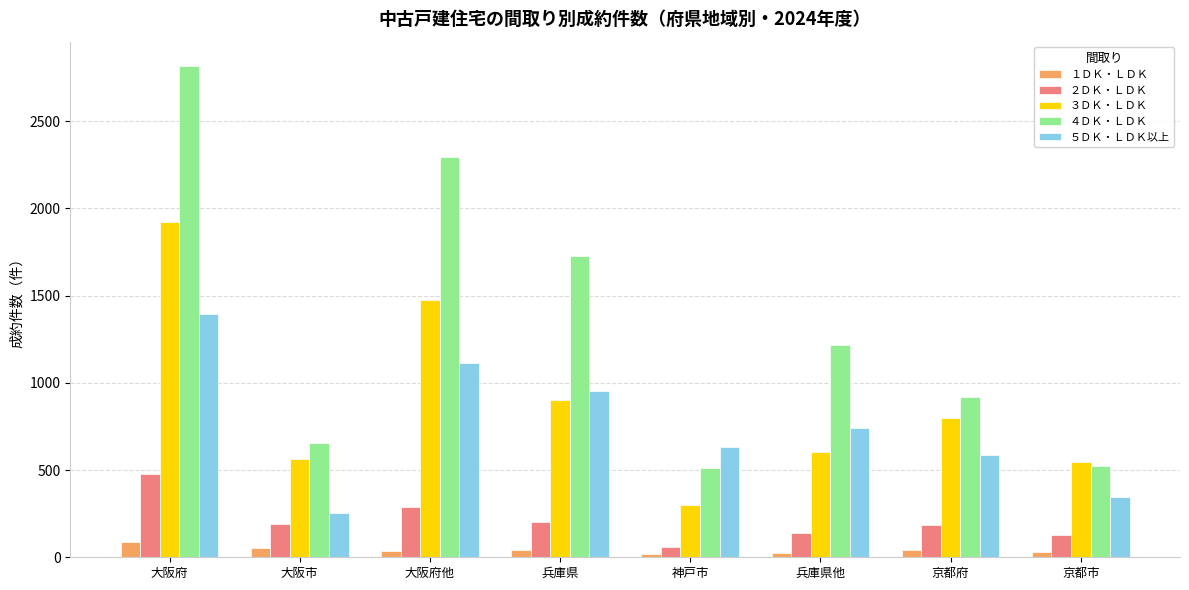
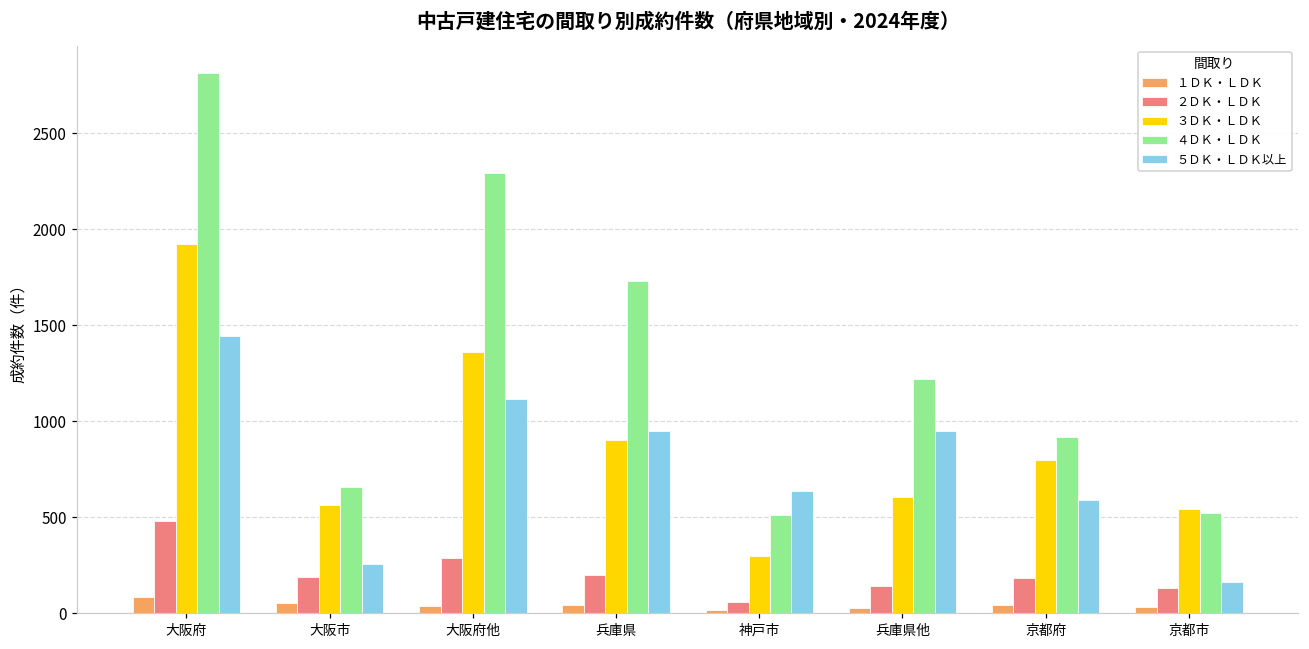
  {
    "３ＤＫ・ＬＤＫ": {
      "大阪府": 1920,
      "大阪市": 560,
-     "大阪府他": 1480,
+     "大阪府他": 1360,
      "兵庫県": 900,
      "神戸市": 300,
      "兵庫県他": 610,
      "京都府": 800,
      "京都市": 540
    },
    "４ＤＫ・ＬＤＫ": {
      "大阪府": 2820,
      "大阪市": 660,
      "大阪府他": 2290,
      "兵庫県": 1730,
      "神戸市": 510,
      "兵庫県他": 1220,
      "京都府": 920,
      "京都市": 520
    },
    "５ＤＫ・ＬＤＫ以上": {
-     "大阪府": 1400,
+     "大阪府": 1450,
      "大阪市": 260,
      "大阪府他": 1120,
      "兵庫県": 950,
      "神戸市": 630,
-     "兵庫県他": 740,
+     "兵庫県他": 950,
      "京都府": 590,
-     "京都市": 340
+     "京都市": 160
    }
  }
